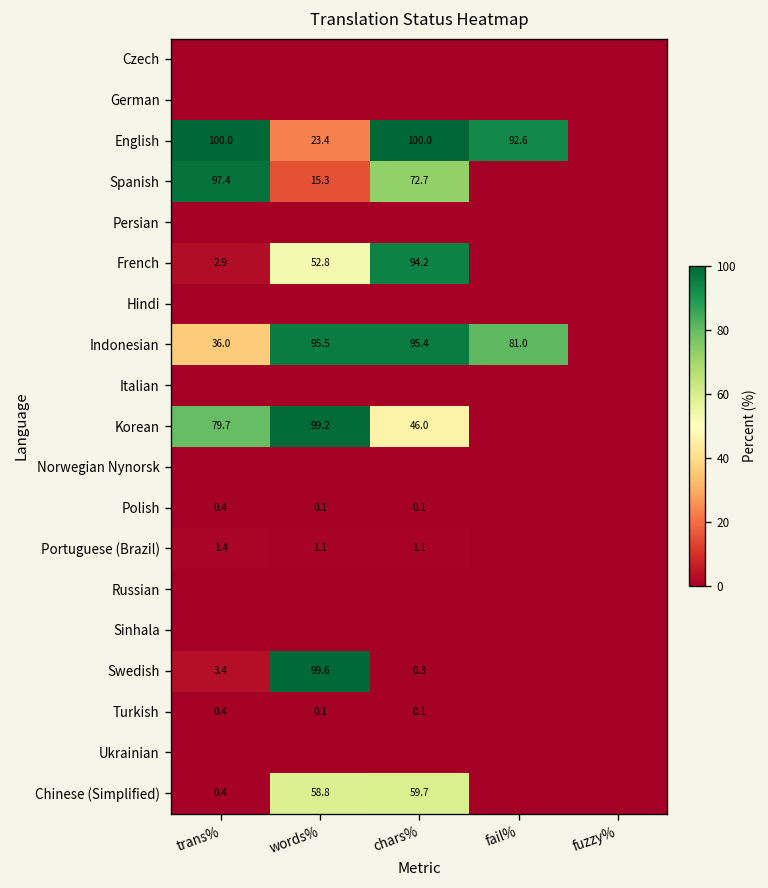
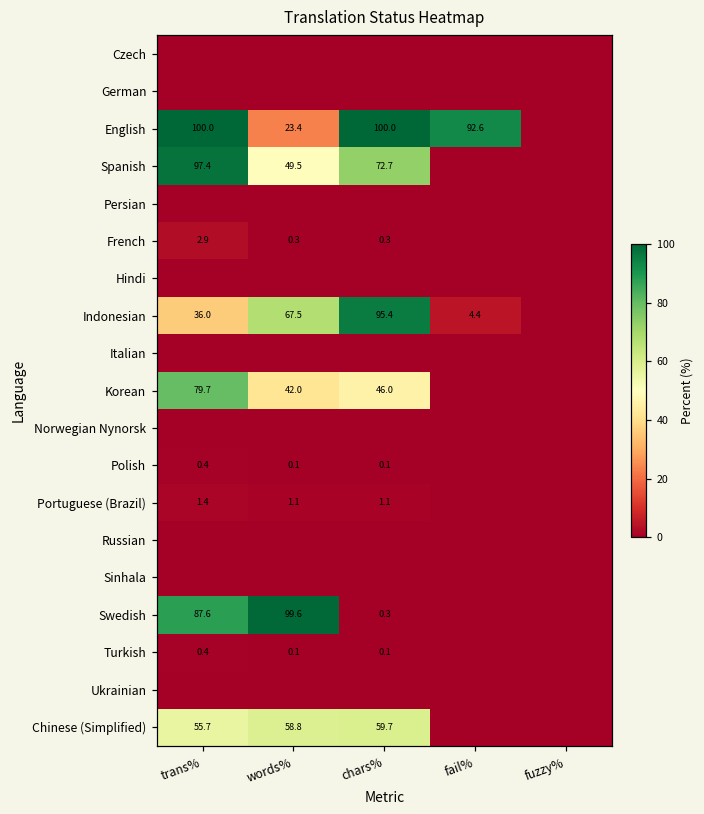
  {
    "English": {
      "trans%": 100.0,
      "words%": 23.4,
      "chars%": 100.0,
      "fail%": 92.6
    },
    "Spanish": {
      "trans%": 97.4,
-     "words%": 15.3,
+     "words%": 49.5,
      "chars%": 72.7
    },
    "French": {
      "trans%": 2.9,
-     "words%": 52.8,
-     "chars%": 94.2
+     "words%": 0.3,
+     "chars%": 0.3
    },
    "Indonesian": {
      "trans%": 36.0,
-     "words%": 95.5,
+     "words%": 67.5,
      "chars%": 95.4,
-     "fail%": 81.0
+     "fail%": 4.4
    },
    "Korean": {
      "trans%": 79.7,
-     "words%": 99.2,
+     "words%": 42.0,
      "chars%": 46.0
    },
    "Polish": {
      "trans%": 0.4,
      "words%": 0.1,
      "chars%": 0.1
    },
    "Portuguese (Brazil)": {
      "trans%": 1.4,
      "words%": 1.1,
      "chars%": 1.1
    },
    "Swedish": {
-     "trans%": 3.4,
+     "trans%": 87.6,
      "words%": 99.6,
      "chars%": 0.3
    },
    "Turkish": {
      "trans%": 0.4,
      "words%": 0.1,
      "chars%": 0.1
    },
    "Chinese (Simplified)": {
-     "trans%": 0.4,
+     "trans%": 55.7,
      "words%": 58.8,
      "chars%": 59.7
    }
  }
